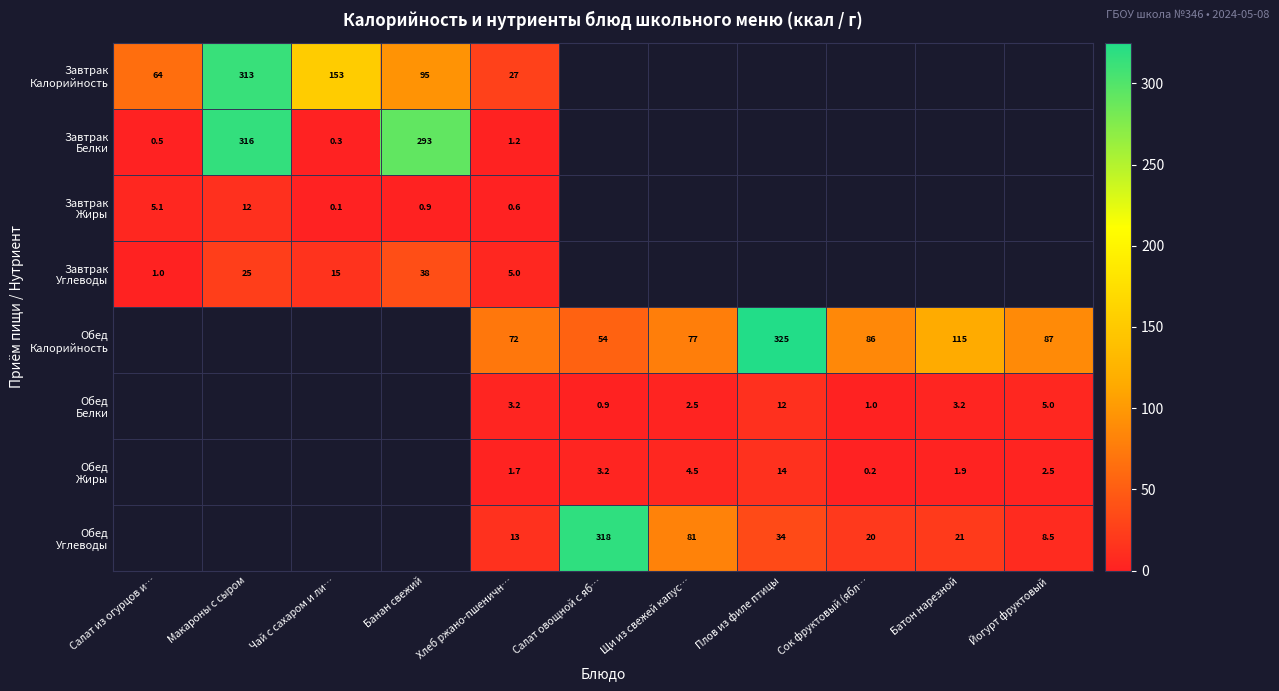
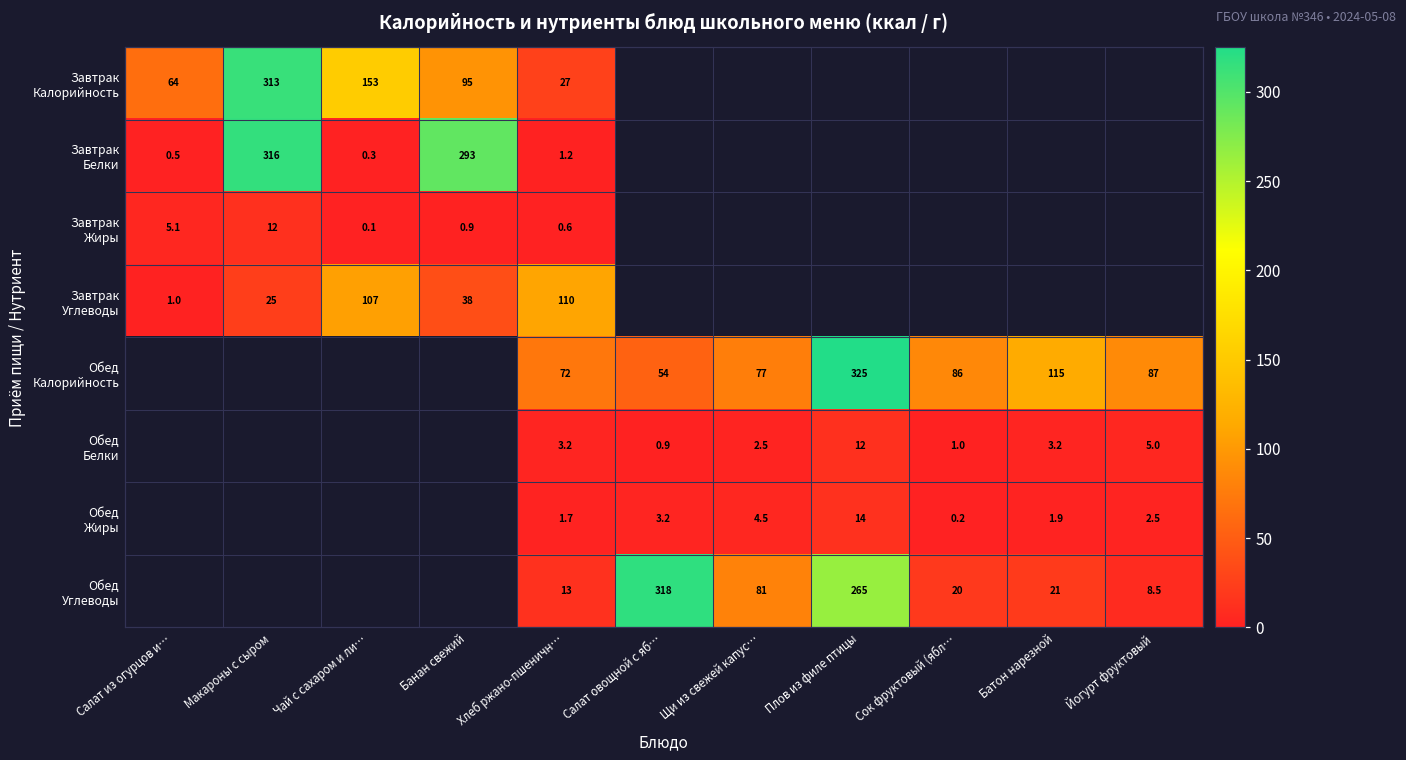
  {
    "Завтрак Калорийность": {
      "Салат из огурцов и…": 64,
      "Макароны с сыром": 313,
      "Чай с сахаром и ли…": 153,
      "Банан свежий": 95,
      "Хлеб ржано-пшеничн…": 27
    },
    "Завтрак Белки": {
      "Салат из огурцов и…": 0.5,
      "Макароны с сыром": 316,
      "Чай с сахаром и ли…": 0.3,
      "Банан свежий": 293,
      "Хлеб ржано-пшеничн…": 1.2
    },
    "Завтрак Жиры": {
      "Салат из огурцов и…": 5.1,
      "Макароны с сыром": 12,
      "Чай с сахаром и ли…": 0.1,
      "Банан свежий": 0.9,
      "Хлеб ржано-пшеничн…": 0.6
    },
    "Завтрак Углеводы": {
      "Салат из огурцов и…": 1.0,
      "Макароны с сыром": 25,
-     "Чай с сахаром и ли…": 15,
+     "Чай с сахаром и ли…": 107,
      "Банан свежий": 38,
-     "Хлеб ржано-пшеничн…": 5.0
+     "Хлеб ржано-пшеничн…": 110
    },
    "Обед Калорийность": {
      "Хлеб ржано-пшеничн…": 72,
      "Салат овощной с яб…": 54,
      "Щи из свежей капус…": 77,
      "Плов из филе птицы": 325,
      "Сок фруктовый (ябл…": 86,
      "Батон нарезной": 115,
      "Йогурт фруктовый": 87
    },
    "Обед Белки": {
      "Хлеб ржано-пшеничн…": 3.2,
      "Салат овощной с яб…": 0.9,
      "Щи из свежей капус…": 2.5,
      "Плов из филе птицы": 12,
      "Сок фруктовый (ябл…": 1.0,
      "Батон нарезной": 3.2,
      "Йогурт фруктовый": 5.0
    },
    "Обед Жиры": {
      "Хлеб ржано-пшеничн…": 1.7,
      "Салат овощной с яб…": 3.2,
      "Щи из свежей капус…": 4.5,
      "Плов из филе птицы": 14,
      "Сок фруктовый (ябл…": 0.2,
      "Батон нарезной": 1.9,
      "Йогурт фруктовый": 2.5
    },
    "Обед Углеводы": {
      "Хлеб ржано-пшеничн…": 13,
      "Салат овощной с яб…": 318,
      "Щи из свежей капус…": 81,
-     "Плов из филе птицы": 34,
+     "Плов из филе птицы": 265,
      "Сок фруктовый (ябл…": 20,
      "Батон нарезной": 21,
      "Йогурт фруктовый": 8.5
    }
  }
